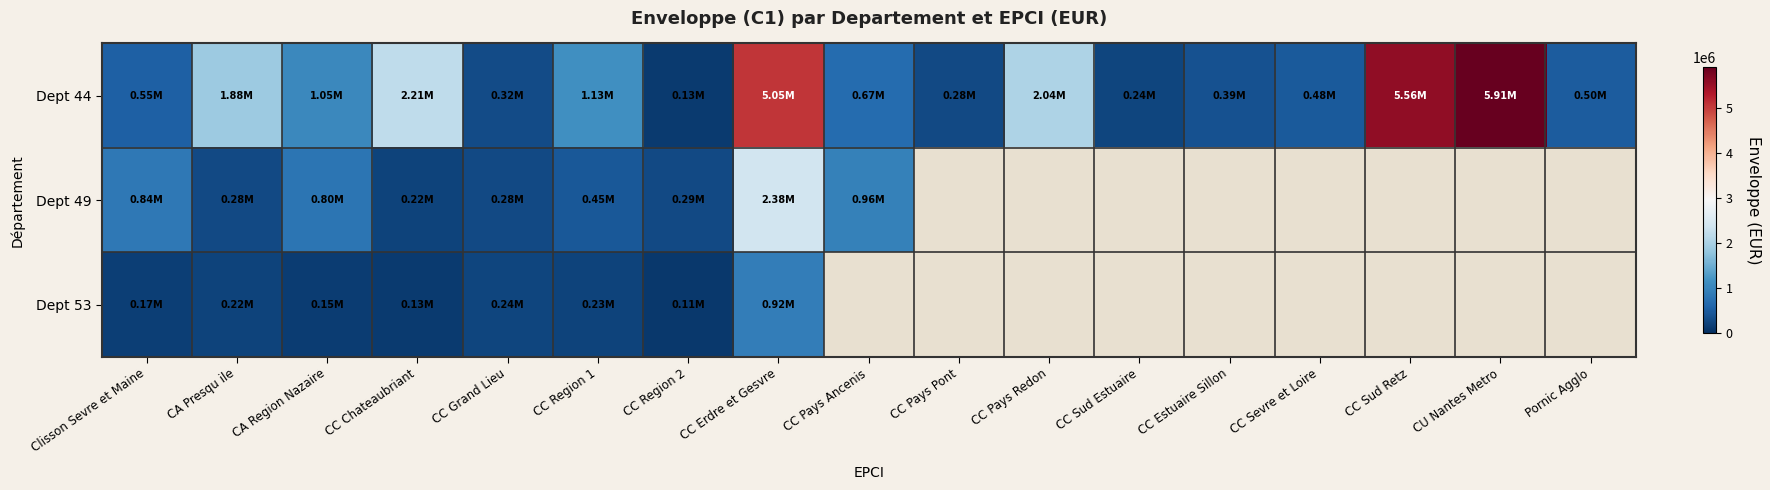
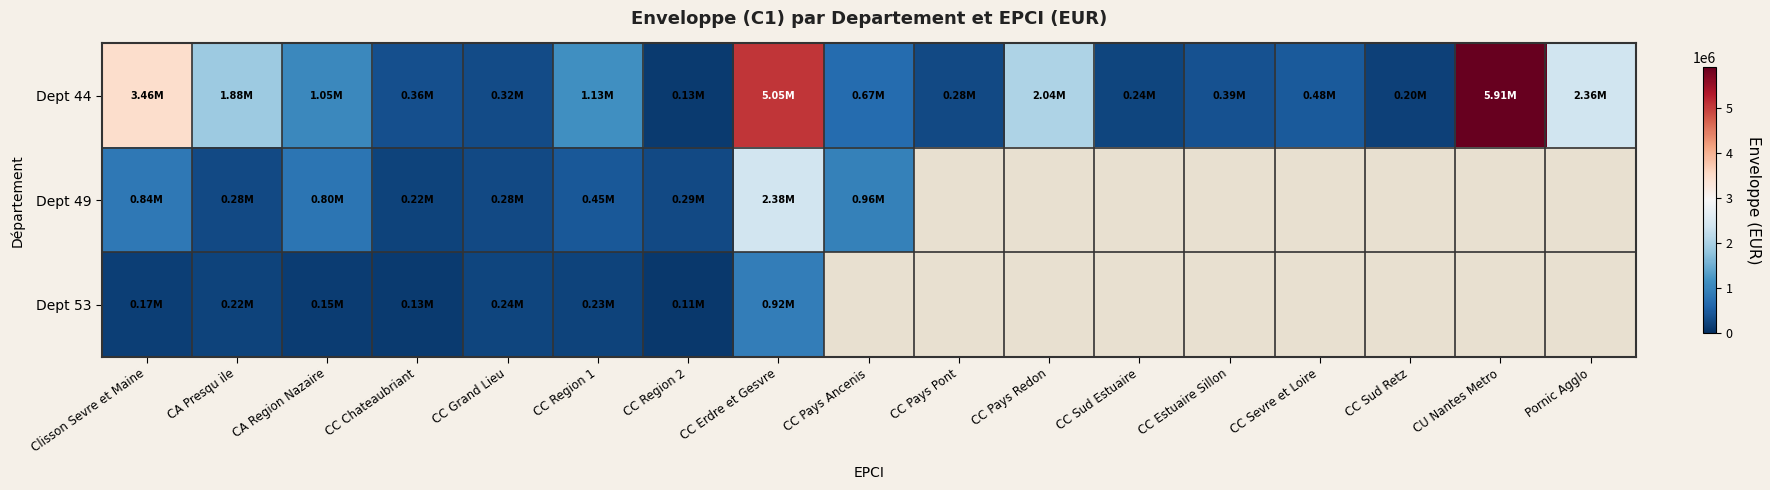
  {
    "Dept 44": {
-     "Clisson Sevre et Maine": "0.55M",
+     "Clisson Sevre et Maine": "3.46M",
      "CA Presqu ile": "1.88M",
      "CA Region Nazaire": "1.05M",
-     "CC Chateaubriant": "2.21M",
+     "CC Chateaubriant": "0.36M",
      "CC Grand Lieu": "0.32M",
      "CC Region 1": "1.13M",
      "CC Region 2": "0.13M",
      "CC Erdre et Gesvre": "5.05M",
      "CC Pays Ancenis": "0.67M",
      "CC Pays Pont": "0.28M",
      "CC Pays Redon": "2.04M",
      "CC Sud Estuaire": "0.24M",
      "CC Estuaire Sillon": "0.39M",
      "CC Sevre et Loire": "0.48M",
-     "CC Sud Retz": "5.56M",
+     "CC Sud Retz": "0.20M",
      "CU Nantes Metro": "5.91M",
-     "Pornic Agglo": "0.50M"
+     "Pornic Agglo": "2.36M"
    },
    "Dept 49": {
      "Clisson Sevre et Maine": "0.84M",
      "CA Presqu ile": "0.28M",
      "CA Region Nazaire": "0.80M",
      "CC Chateaubriant": "0.22M",
      "CC Grand Lieu": "0.28M",
      "CC Region 1": "0.45M",
      "CC Region 2": "0.29M",
      "CC Erdre et Gesvre": "2.38M",
      "CC Pays Ancenis": "0.96M"
    },
    "Dept 53": {
      "Clisson Sevre et Maine": "0.17M",
      "CA Presqu ile": "0.22M",
      "CA Region Nazaire": "0.15M",
      "CC Chateaubriant": "0.13M",
      "CC Grand Lieu": "0.24M",
      "CC Region 1": "0.23M",
      "CC Region 2": "0.11M",
      "CC Erdre et Gesvre": "0.92M"
    }
  }
